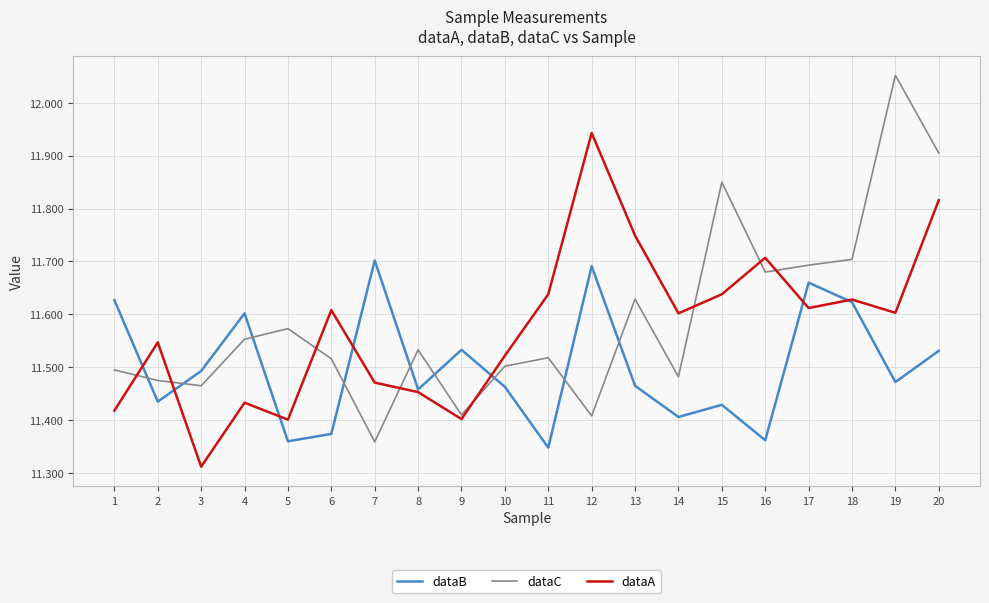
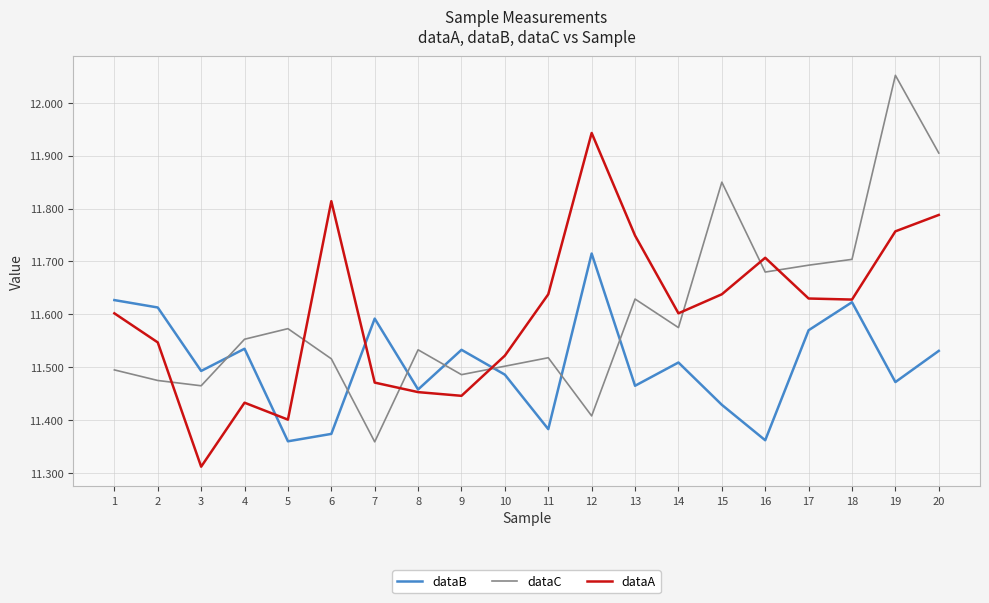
  {
    "dataB": {
      "1": 11.63,
-     "2": 11.44,
+     "2": 11.61,
      "3": 11.49,
-     "4": 11.60,
+     "4": 11.54,
      "5": 11.36,
      "6": 11.37,
-     "7": 11.70,
+     "7": 11.59,
      "8": 11.46,
      "9": 11.53,
-     "10": 11.46,
-     "11": 11.35,
-     "12": 11.69,
+     "10": 11.49,
+     "11": 11.38,
+     "12": 11.72,
      "13": 11.47,
-     "14": 11.41,
+     "14": 11.51,
      "15": 11.43,
      "16": 11.36,
-     "17": 11.66,
+     "17": 11.57,
      "18": 11.62,
      "19": 11.47,
      "20": 11.53
    },
    "dataC": {
      "1": 11.50,
      "2": 11.48,
      "3": 11.47,
      "4": 11.55,
      "5": 11.57,
      "6": 11.52,
      "7": 11.36,
      "8": 11.53,
-     "9": 11.41,
+     "9": 11.49,
      "10": 11.50,
      "11": 11.52,
      "12": 11.41,
      "13": 11.63,
-     "14": 11.48,
+     "14": 11.58,
      "15": 11.85,
      "16": 11.68,
      "17": 11.69,
      "18": 11.70,
      "19": 12.05,
      "20": 11.91
    },
    "dataA": {
-     "1": 11.42,
+     "1": 11.60,
      "2": 11.55,
      "3": 11.31,
      "4": 11.43,
      "5": 11.40,
-     "6": 11.61,
+     "6": 11.81,
      "7": 11.47,
      "8": 11.45,
-     "9": 11.40,
+     "9": 11.45,
      "10": 11.52,
      "11": 11.64,
      "12": 11.94,
      "13": 11.75,
      "14": 11.60,
      "15": 11.64,
      "16": 11.71,
-     "17": 11.61,
+     "17": 11.63,
      "18": 11.63,
-     "19": 11.60,
-     "20": 11.82
+     "19": 11.76,
+     "20": 11.79
    }
  }
